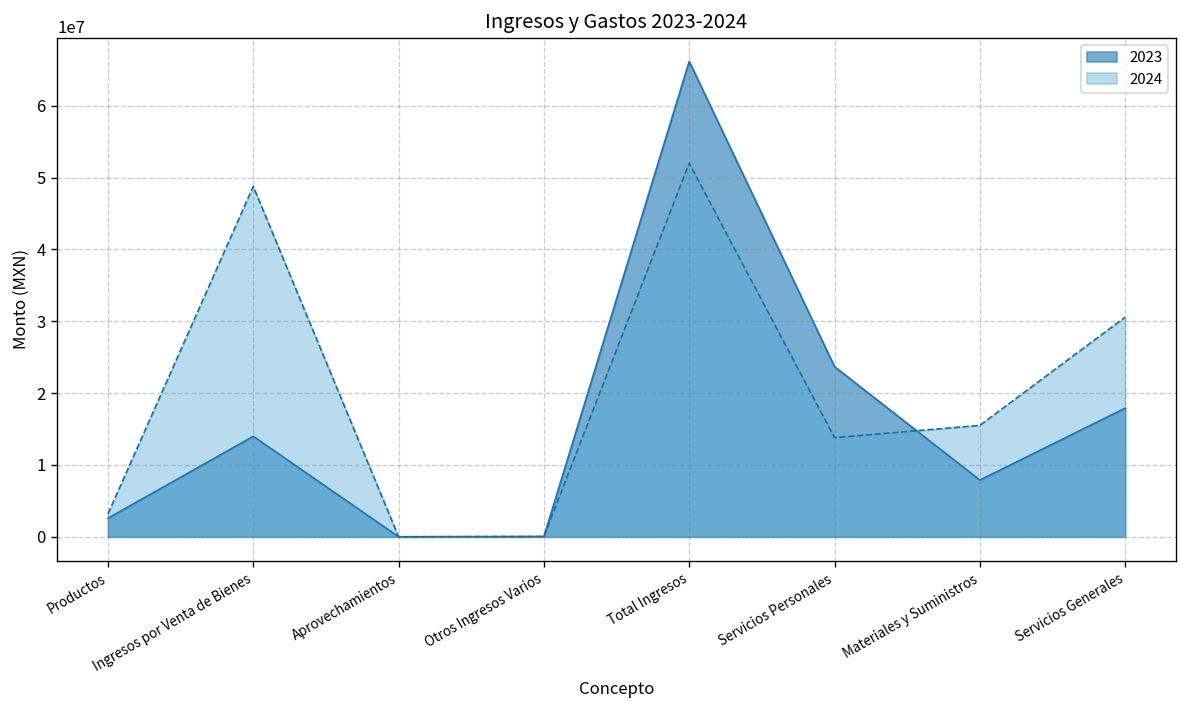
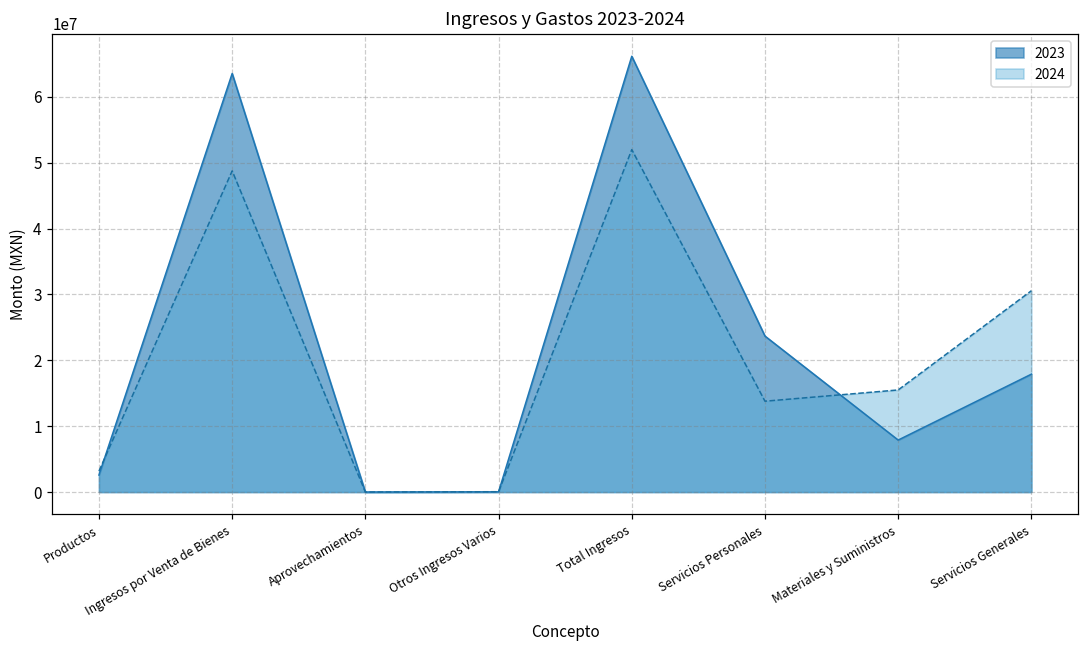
  {
    "2023": {
      "Productos": 3000000,
-     "Ingresos por Venta de Bienes": 14000000,
+     "Ingresos por Venta de Bienes": 64000000,
      "Total Ingresos": 66000000,
      "Servicios Personales": 24000000,
      "Materiales y Suministros": 8000000,
      "Servicios Generales": 18000000
    },
    "2024": {
      "Productos": 3000000,
      "Ingresos por Venta de Bienes": 49000000,
      "Total Ingresos": 52000000,
      "Servicios Personales": 14000000,
      "Materiales y Suministros": 16000000,
      "Servicios Generales": 31000000
    }
  }
